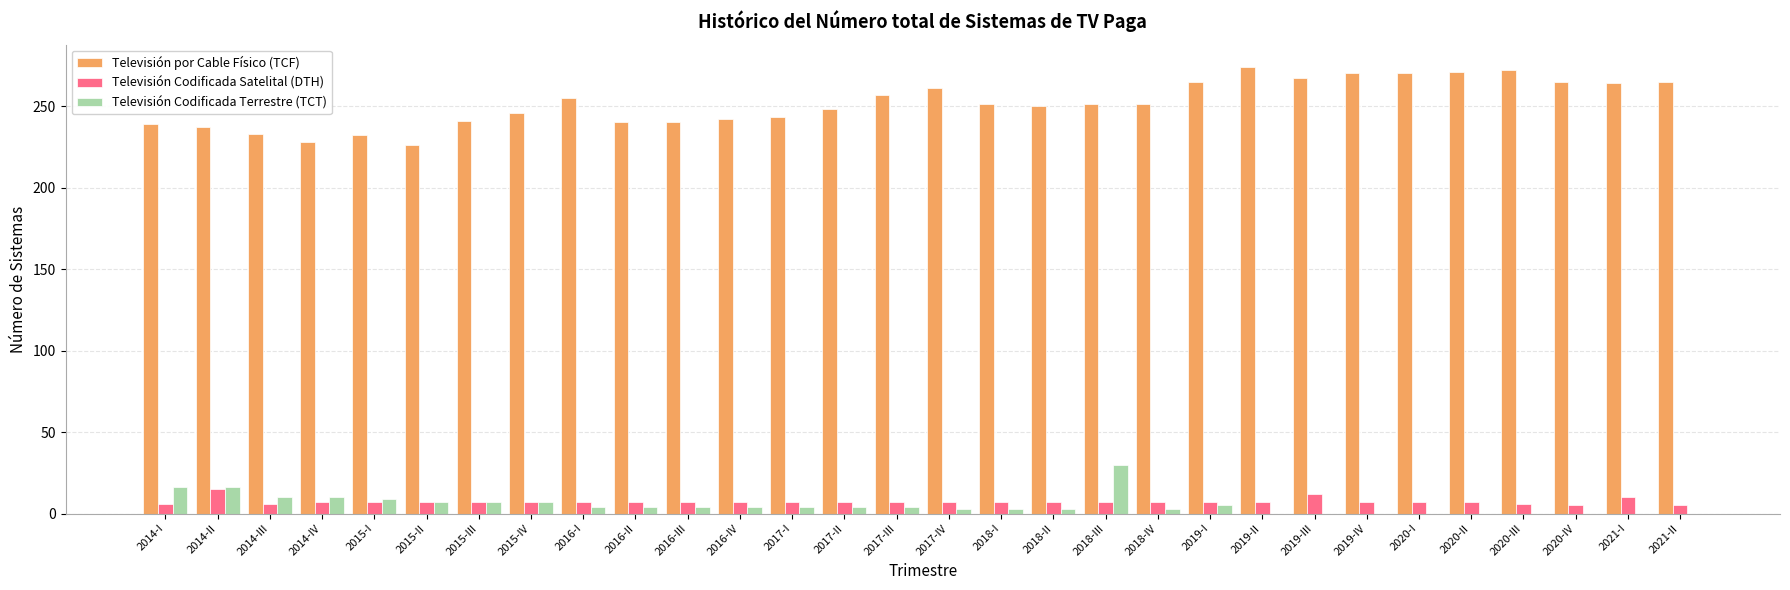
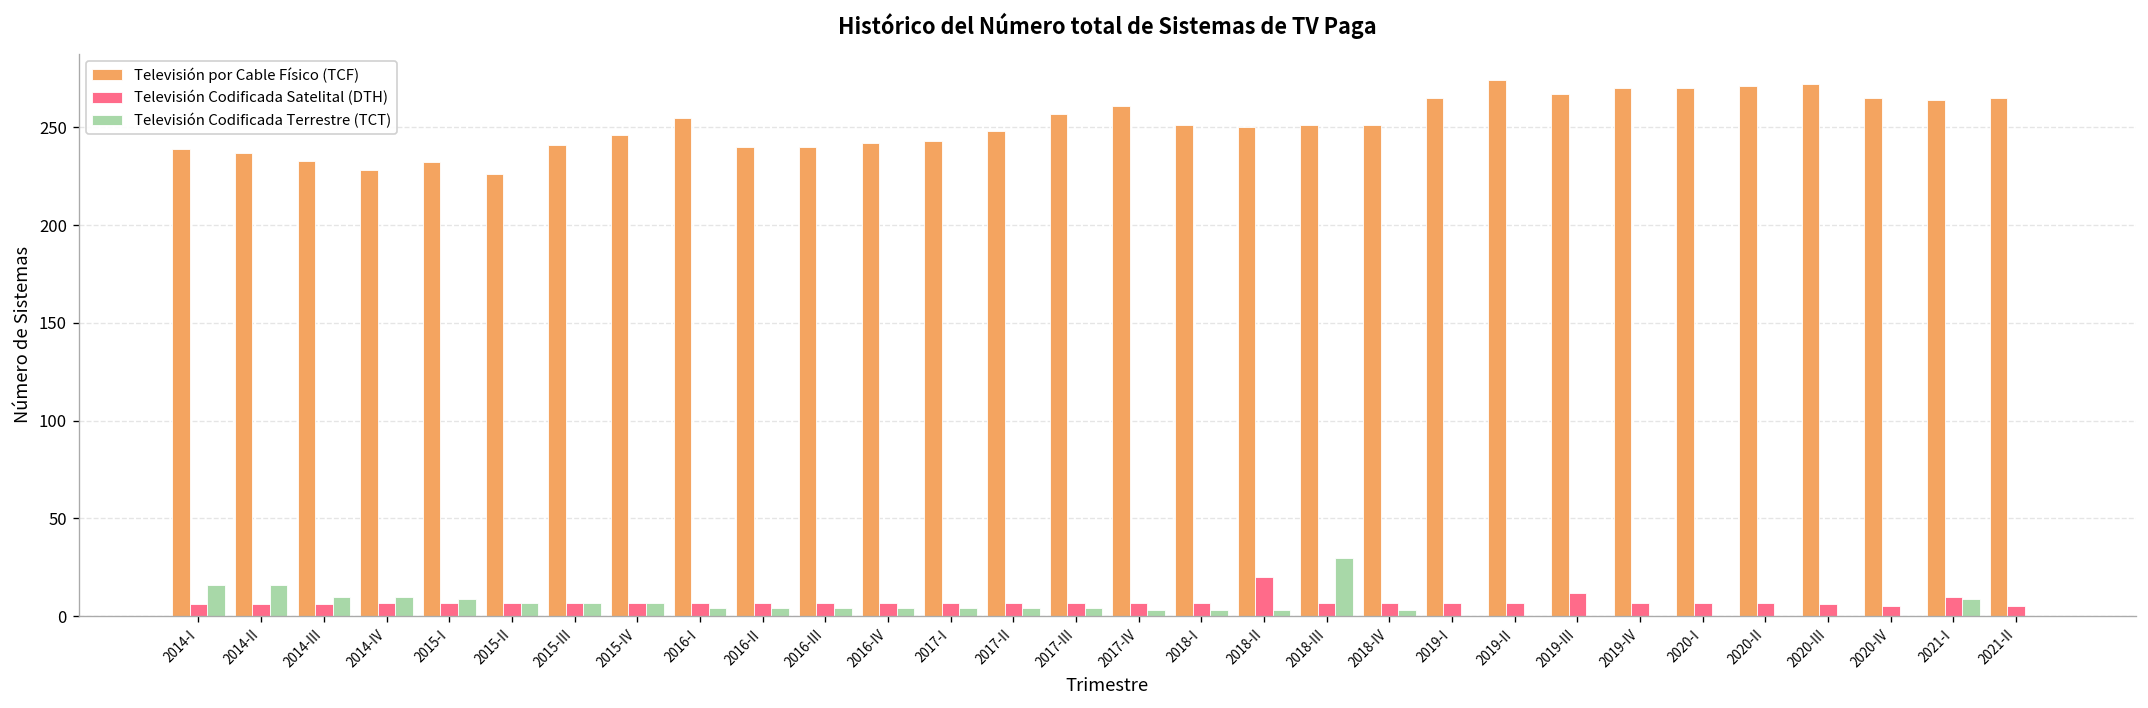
  {
    "Televisión por Cable Físico (TCF)": {
      "2014-I": 239,
      "2014-II": 237,
      "2014-III": 233,
      "2014-IV": 228,
      "2015-I": 232,
      "2015-II": 226,
      "2015-III": 241,
      "2015-IV": 246,
      "2016-I": 255,
      "2016-II": 240,
      "2016-III": 240,
      "2016-IV": 242,
      "2017-I": 243,
      "2017-II": 248,
      "2017-III": 257,
      "2017-IV": 261,
      "2018-I": 251,
      "2018-II": 250,
      "2018-III": 251,
      "2018-IV": 251,
      "2019-I": 265,
      "2019-II": 274,
      "2019-III": 267,
      "2019-IV": 270,
      "2020-I": 270,
      "2020-II": 271,
      "2020-III": 272,
      "2020-IV": 265,
      "2021-I": 264,
      "2021-II": 265
    },
    "Televisión Codificada Satelital (DTH)": {
      "2014-I": 6,
-     "2014-II": 15,
+     "2014-II": 6,
      "2014-III": 6,
      "2014-IV": 7,
      "2015-I": 7,
      "2015-II": 7,
      "2015-III": 7,
      "2015-IV": 7,
      "2016-I": 7,
      "2016-II": 7,
      "2016-III": 7,
      "2016-IV": 7,
      "2017-I": 7,
      "2017-II": 7,
      "2017-III": 7,
      "2017-IV": 7,
      "2018-I": 7,
-     "2018-II": 7,
+     "2018-II": 20,
      "2018-III": 7,
      "2018-IV": 7,
      "2019-I": 7,
      "2019-II": 7,
      "2019-III": 12,
      "2019-IV": 7,
      "2020-I": 7,
      "2020-II": 7,
      "2020-III": 6,
      "2020-IV": 5,
      "2021-I": 10,
      "2021-II": 5
    },
    "Televisión Codificada Terrestre (TCT)": {
      "2014-I": 16,
      "2014-II": 16,
      "2014-III": 10,
      "2014-IV": 10,
      "2015-I": 9,
      "2015-II": 7,
      "2015-III": 7,
      "2015-IV": 7,
      "2016-I": 4,
      "2016-II": 4,
      "2016-III": 4,
      "2016-IV": 4,
      "2017-I": 4,
      "2017-II": 4,
      "2017-III": 4,
      "2017-IV": 3,
      "2018-I": 3,
      "2018-II": 3,
      "2018-III": 30,
      "2018-IV": 3,
-     "2019-I": 5,
+     "2019-I": 0,
      "2019-II": 0,
      "2019-III": 0,
      "2019-IV": 0,
      "2020-I": 0,
      "2020-II": 0,
      "2020-III": 0,
      "2020-IV": 0,
-     "2021-I": 0,
+     "2021-I": 9,
      "2021-II": 0
    }
  }
